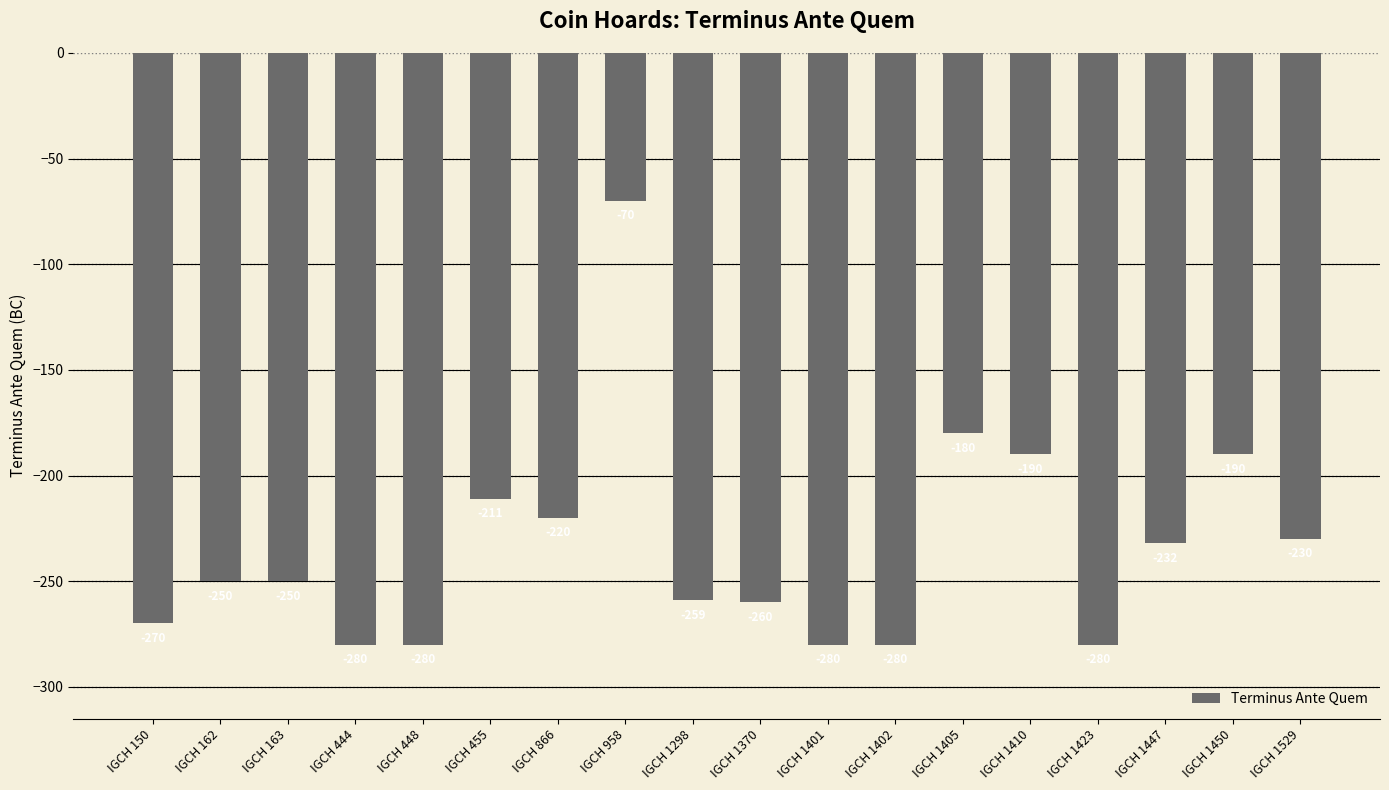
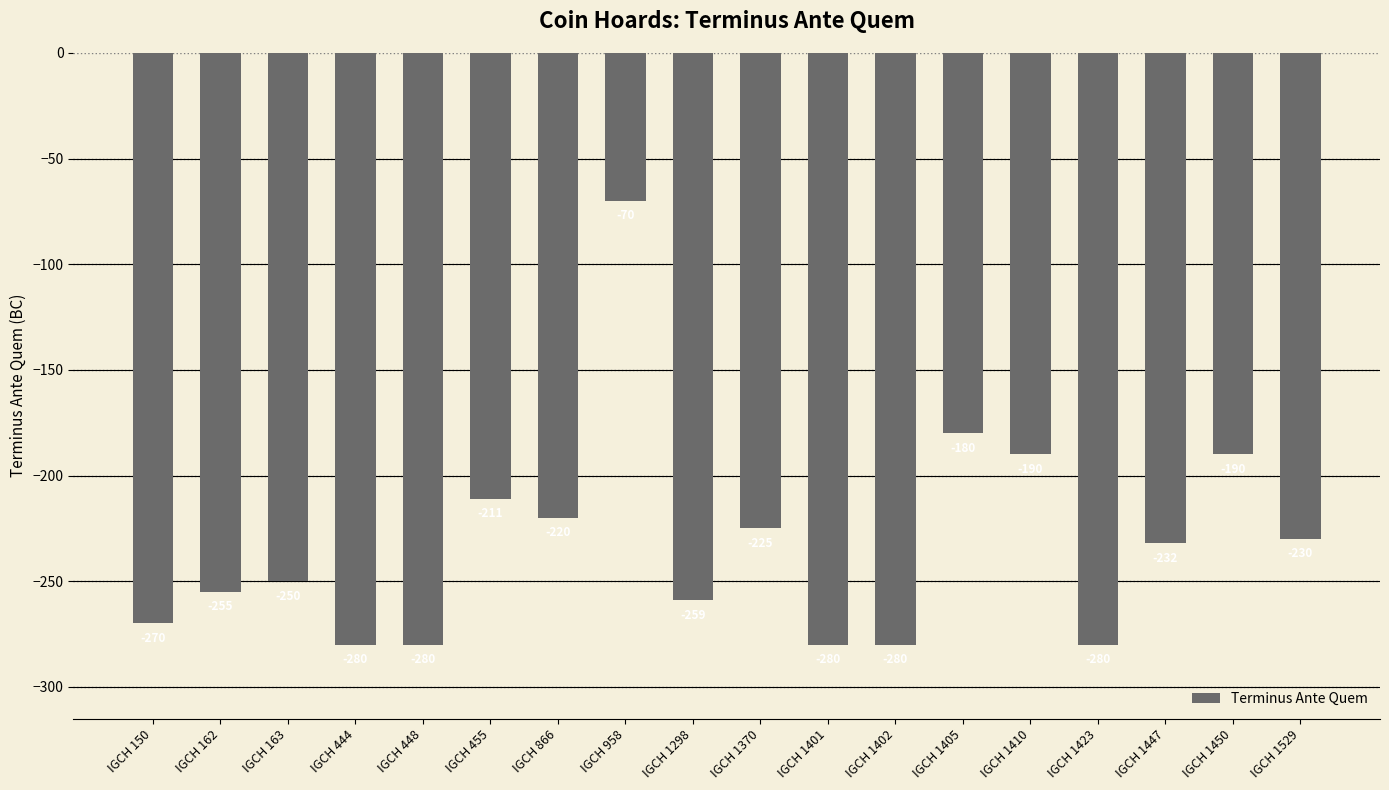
  {
    "IGCH 150": -270,
-   "IGCH 162": -250,
+   "IGCH 162": -255,
    "IGCH 163": -250,
    "IGCH 444": -280,
    "IGCH 448": -280,
    "IGCH 455": -211,
    "IGCH 866": -220,
    "IGCH 958": -70,
    "IGCH 1298": -259,
-   "IGCH 1370": -260,
+   "IGCH 1370": -225,
    "IGCH 1401": -280,
    "IGCH 1402": -280,
    "IGCH 1405": -180,
    "IGCH 1410": -190,
    "IGCH 1423": -280,
    "IGCH 1447": -232,
    "IGCH 1450": -190,
    "IGCH 1529": -230
  }
